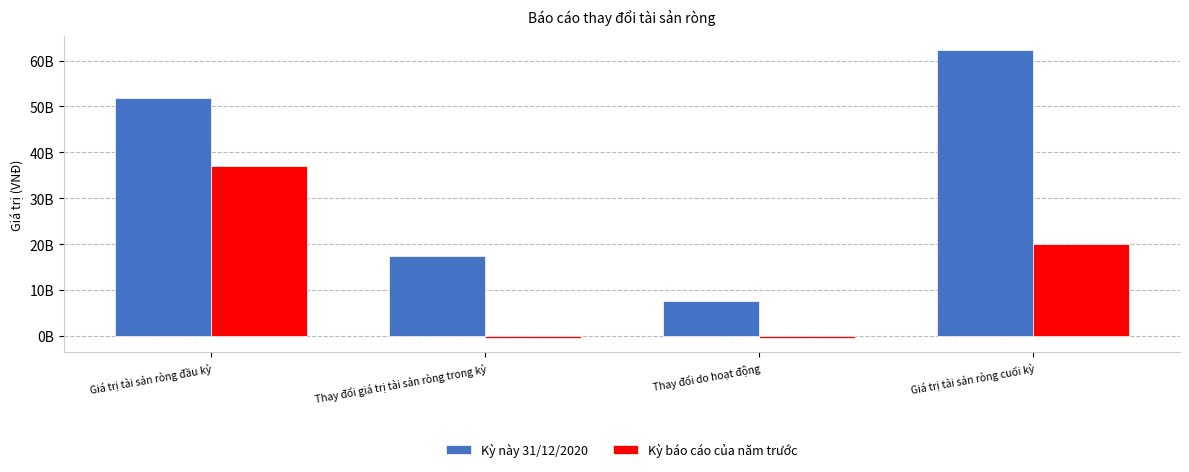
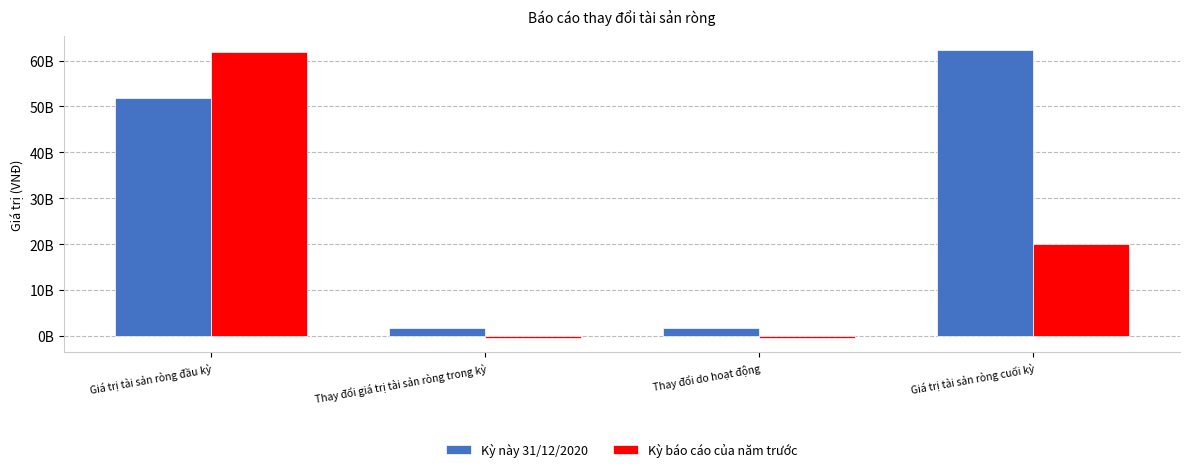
  {
    "Kỳ này 31/12/2020": {
      "Giá trị tài sản ròng đầu kỳ": 52000000000,
-     "Thay đổi giá trị tài sản ròng trong kỳ": 17000000000,
-     "Thay đổi do hoạt động": 8000000000,
+     "Thay đổi giá trị tài sản ròng trong kỳ": 2000000000,
+     "Thay đổi do hoạt động": 2000000000,
      "Giá trị tài sản ròng cuối kỳ": 62000000000
    },
    "Kỳ báo cáo của năm trước": {
-     "Giá trị tài sản ròng đầu kỳ": 37000000000,
+     "Giá trị tài sản ròng đầu kỳ": 62000000000,
      "Giá trị tài sản ròng cuối kỳ": 20000000000
    }
  }
